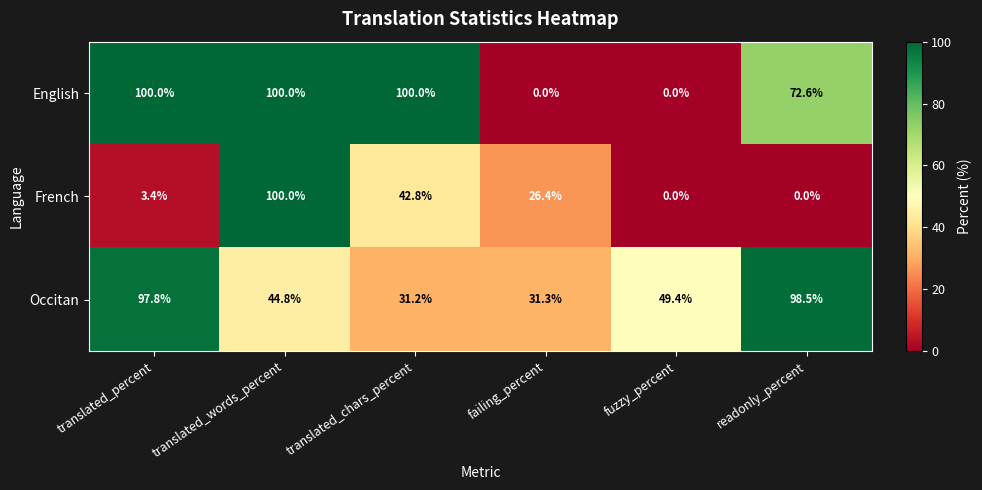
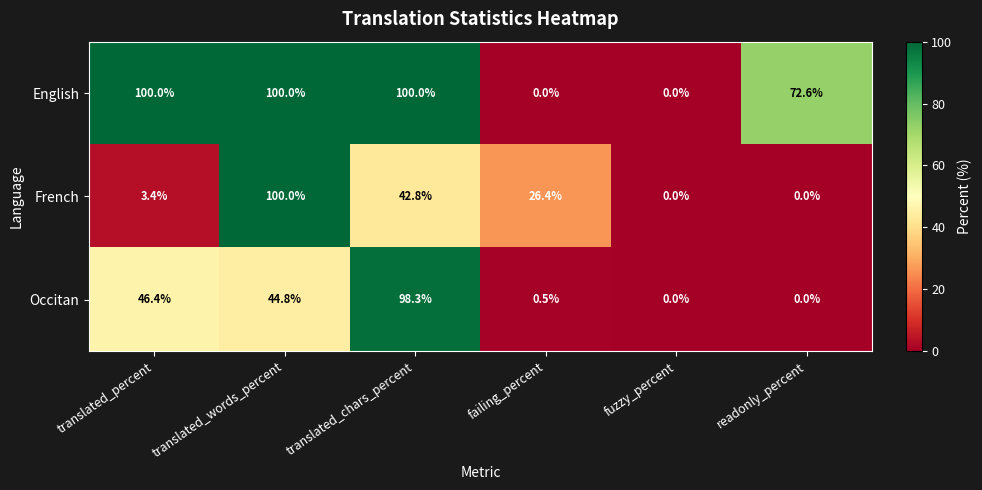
  {
    "English": {
      "translated_percent": "100.0%",
      "translated_words_percent": "100.0%",
      "translated_chars_percent": "100.0%",
      "failing_percent": "0.0%",
      "fuzzy_percent": "0.0%",
      "readonly_percent": "72.6%"
    },
    "French": {
      "translated_percent": "3.4%",
      "translated_words_percent": "100.0%",
      "translated_chars_percent": "42.8%",
      "failing_percent": "26.4%",
      "fuzzy_percent": "0.0%",
      "readonly_percent": "0.0%"
    },
    "Occitan": {
-     "translated_percent": "97.8%",
+     "translated_percent": "46.4%",
      "translated_words_percent": "44.8%",
-     "translated_chars_percent": "31.2%",
-     "failing_percent": "31.3%",
-     "fuzzy_percent": "49.4%",
-     "readonly_percent": "98.5%"
+     "translated_chars_percent": "98.3%",
+     "failing_percent": "0.5%",
+     "fuzzy_percent": "0.0%",
+     "readonly_percent": "0.0%"
    }
  }
